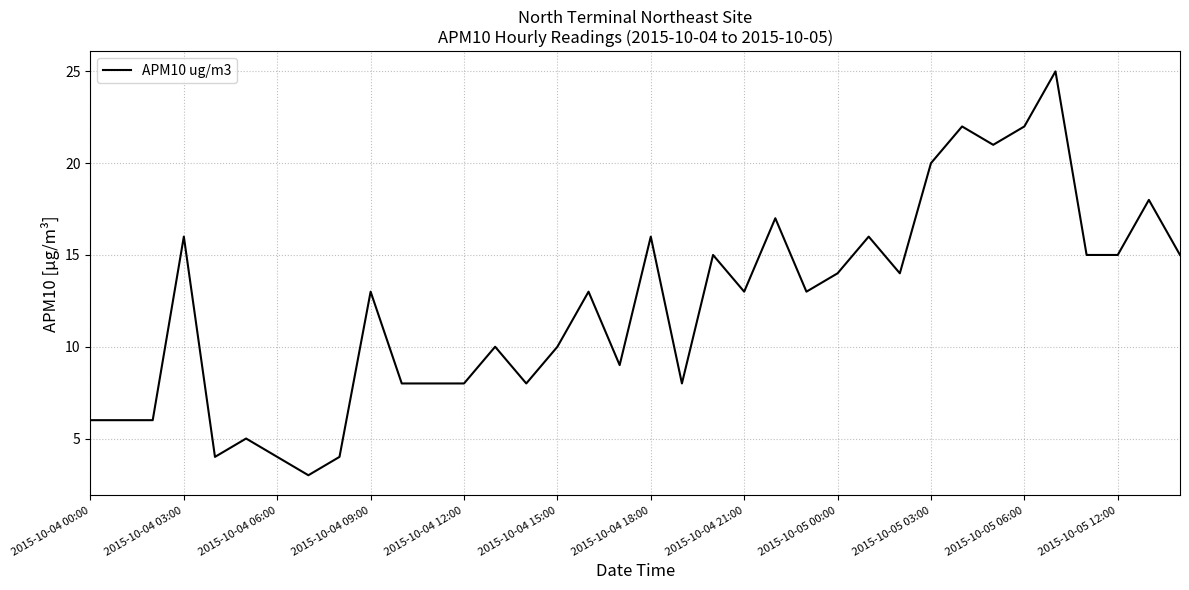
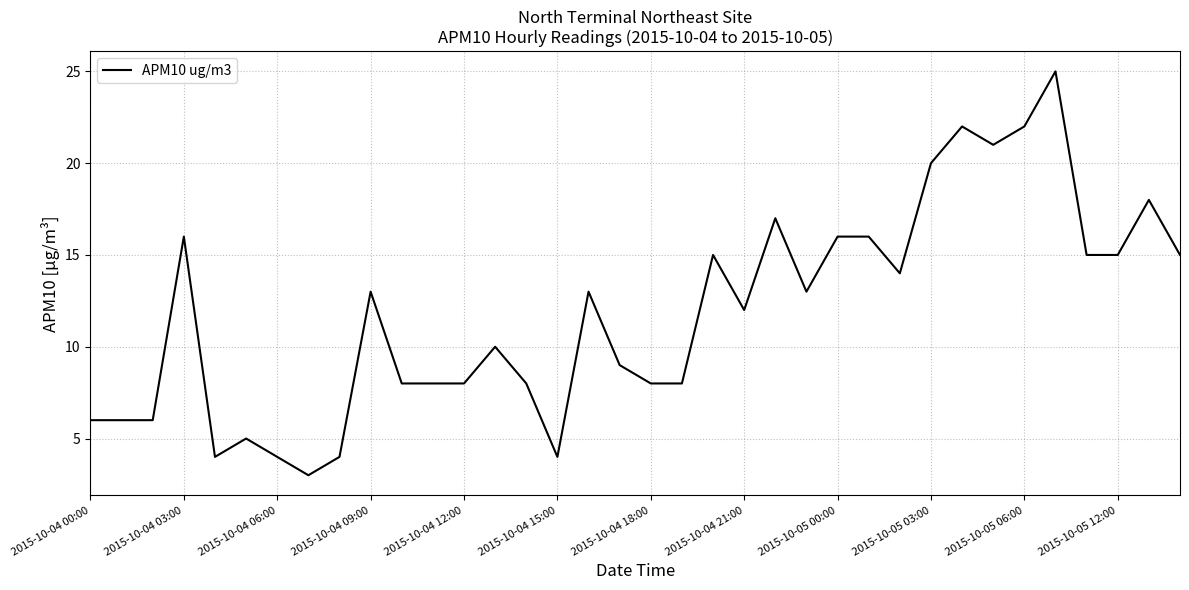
  {
    "2015-10-04 00:00": 6,
    "2015-10-04 03:00": 16,
    "2015-10-04 06:00": 4,
    "2015-10-04 09:00": 13,
    "2015-10-04 12:00": 8,
-   "2015-10-04 15:00": 10,
-   "2015-10-04 18:00": 16,
-   "2015-10-04 21:00": 13,
-   "2015-10-05 00:00": 14,
+   "2015-10-04 15:00": 4,
+   "2015-10-04 18:00": 8,
+   "2015-10-04 21:00": 12,
+   "2015-10-05 00:00": 16,
    "2015-10-05 03:00": 20,
    "2015-10-05 06:00": 22,
    "2015-10-05 12:00": 15
  }
